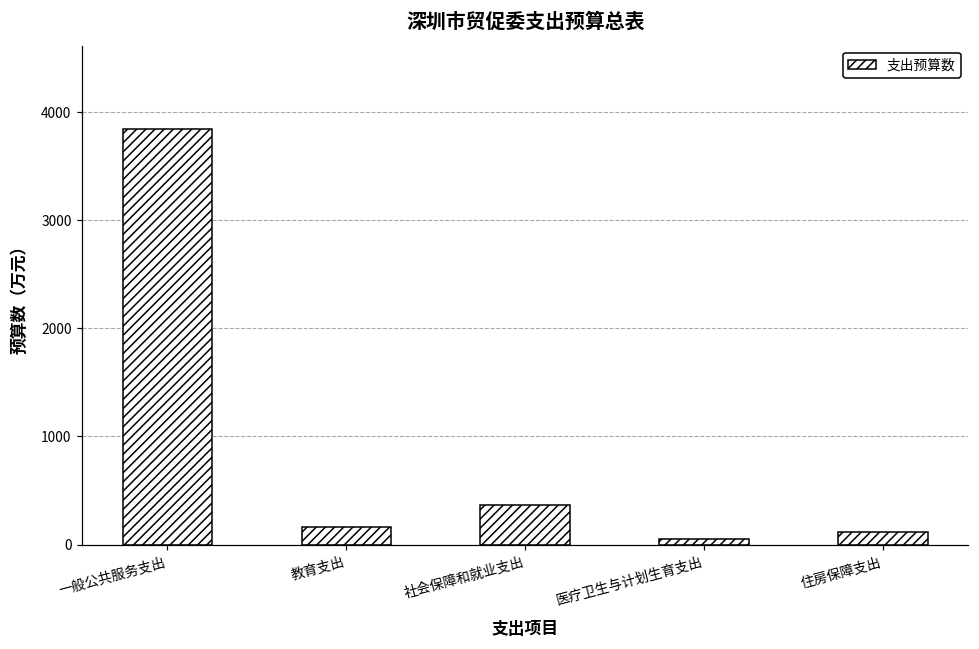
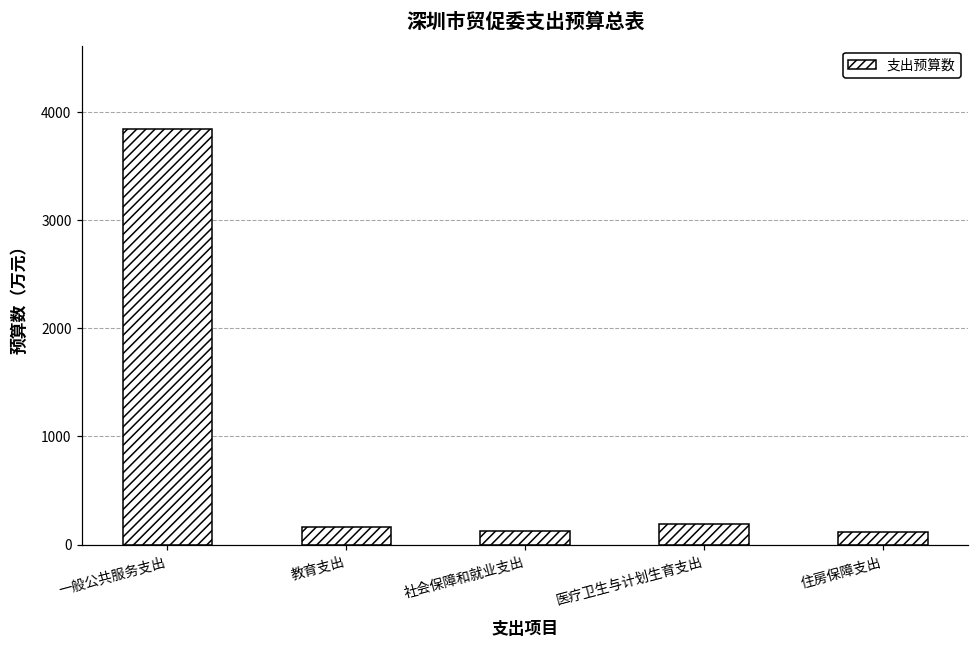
  {
    "一般公共服务支出": 3800,
    "教育支出": 200,
-   "社会保障和就业支出": 400,
-   "医疗卫生与计划生育支出": 100,
+   "社会保障和就业支出": 100,
+   "医疗卫生与计划生育支出": 200,
    "住房保障支出": 100
  }
